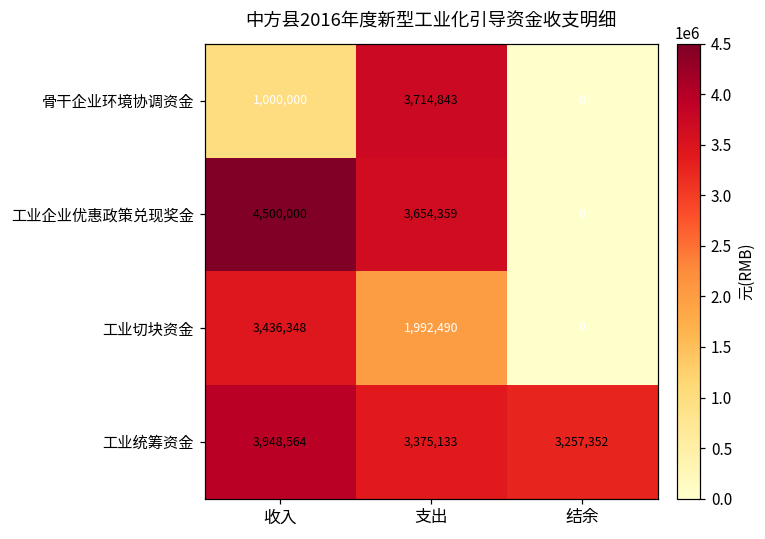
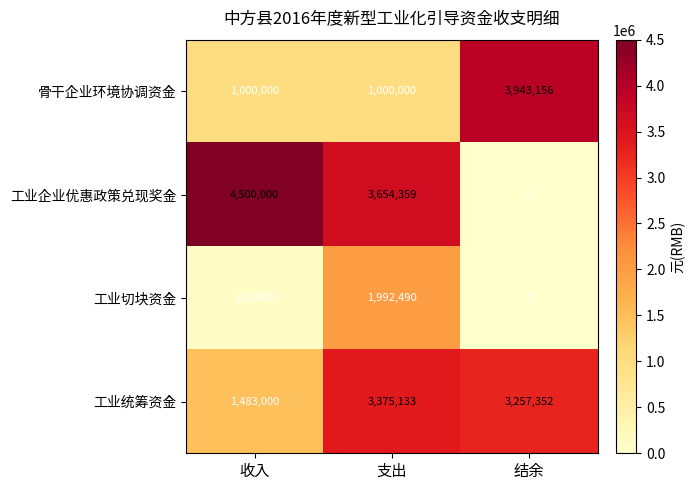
  {
    "骨干企业环境协调资金": {
      "收入": "1,000,000",
-     "支出": "3,714,843",
-     "结余": "0"
+     "支出": "1,000,000",
+     "结余": "3,943,156"
    },
    "工业企业优惠政策兑现奖金": {
      "收入": "4,500,000",
      "支出": "3,654,359",
      "结余": "0"
    },
    "工业切块资金": {
-     "收入": "3,436,348",
+     "收入": "100,000",
      "支出": "1,992,490",
      "结余": "0"
    },
    "工业统筹资金": {
-     "收入": "3,948,564",
+     "收入": "1,483,000",
      "支出": "3,375,133",
      "结余": "3,257,352"
    }
  }
